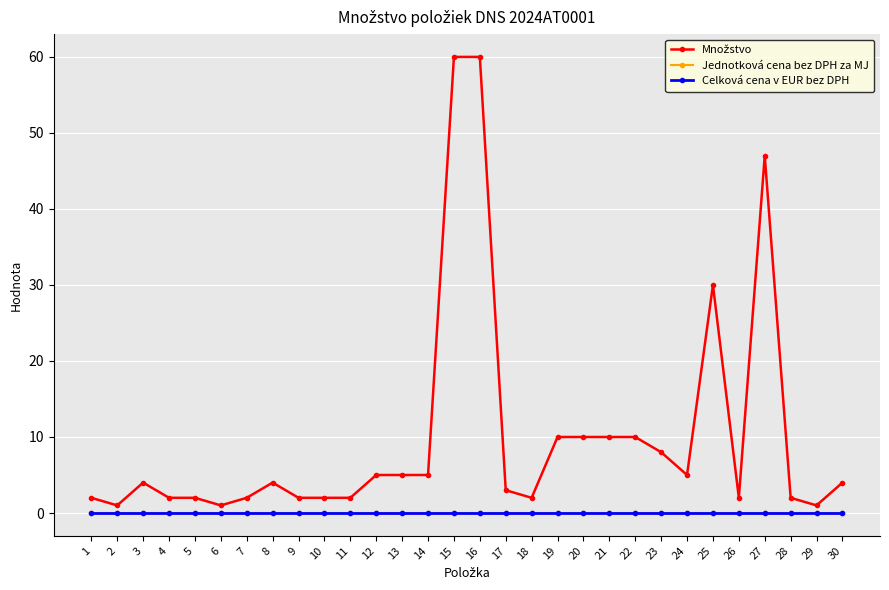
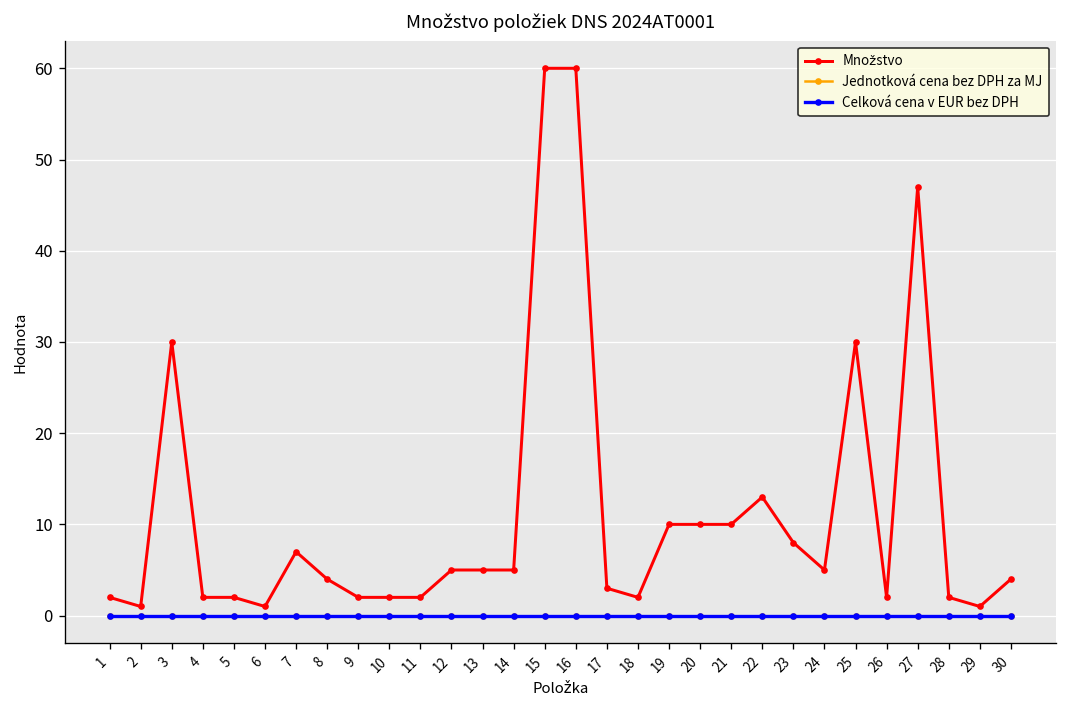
  {
    "Množstvo": {
      "1": 2,
      "2": 1,
-     "3": 4,
+     "3": 30,
      "4": 2,
      "5": 2,
      "6": 1,
-     "7": 2,
+     "7": 7,
      "8": 4,
      "9": 2,
      "10": 2,
      "11": 2,
      "12": 5,
      "13": 5,
      "14": 5,
      "15": 60,
      "16": 60,
      "17": 3,
      "18": 2,
      "19": 10,
      "20": 10,
      "21": 10,
-     "22": 10,
+     "22": 13,
      "23": 8,
      "24": 5,
      "25": 30,
      "26": 2,
      "27": 47,
      "28": 2,
      "29": 1,
      "30": 4
    },
    "Celková cena v EUR bez DPH": {
      "1": 0,
      "2": 0,
      "3": 0,
      "4": 0,
      "5": 0,
      "6": 0,
      "7": 0,
      "8": 0,
      "9": 0,
      "10": 0,
      "11": 0,
      "12": 0,
      "13": 0,
      "14": 0,
      "15": 0,
      "16": 0,
      "17": 0,
      "18": 0,
      "19": 0,
      "20": 0,
      "21": 0,
      "22": 0,
      "23": 0,
      "24": 0,
      "25": 0,
      "26": 0,
      "27": 0,
      "28": 0,
      "29": 0,
      "30": 0
    }
  }
